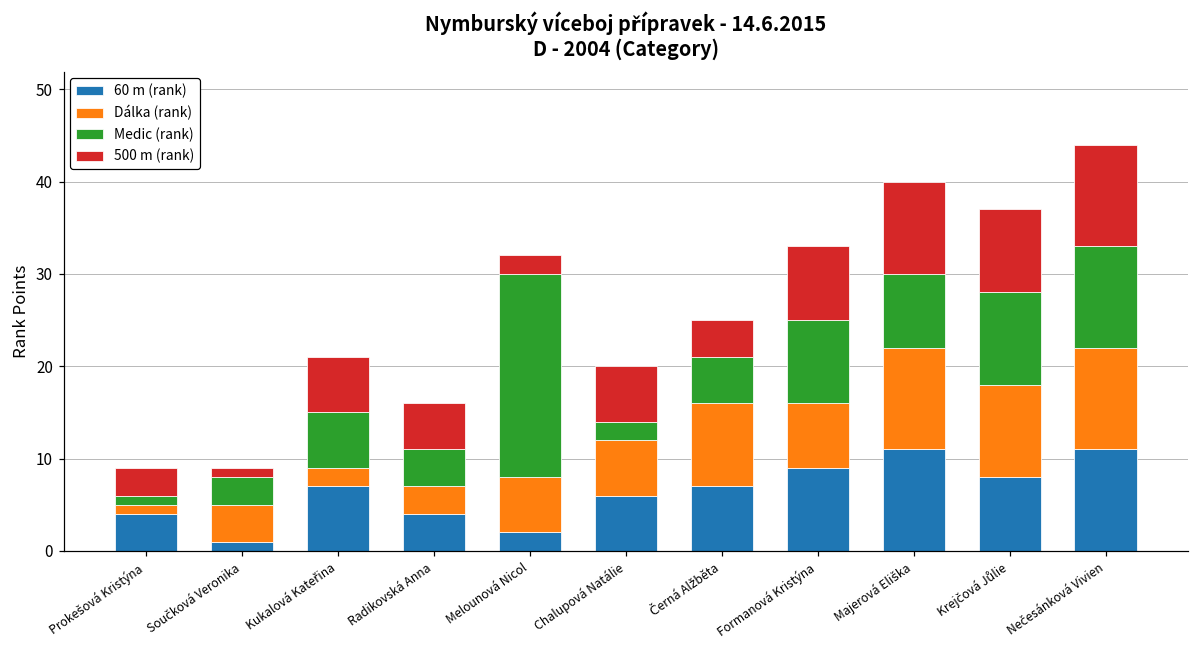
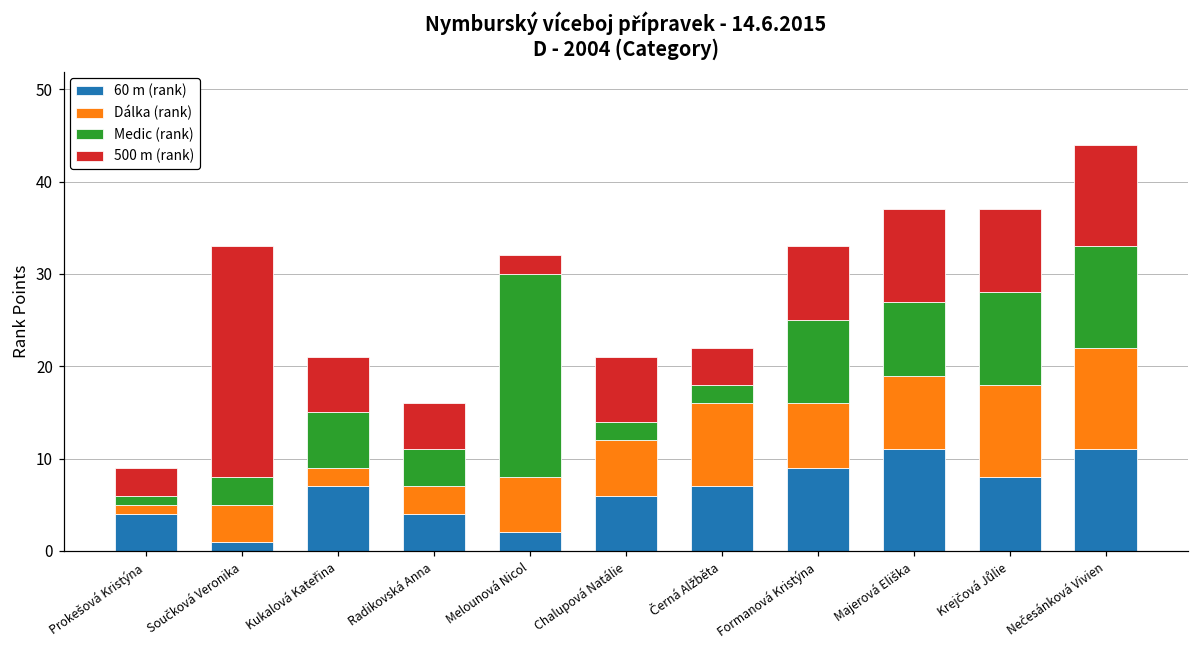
  {
    "60 m (rank)": {
      "Prokešová Kristýna": 4,
      "Součková Veronika": 1,
      "Kukalová Kateřina": 7,
      "Radikovská Anna": 4,
      "Melounová Nicol": 2,
      "Chalupová Natálie": 6,
      "Černá Alžběta": 7,
      "Formanová Kristýna": 9,
      "Majerová Eliška": 11,
      "Krejčová Jůlie": 8,
      "Nečesánková Vivien": 11
    },
    "Dálka (rank)": {
      "Prokešová Kristýna": 1,
      "Součková Veronika": 4,
      "Kukalová Kateřina": 2,
      "Radikovská Anna": 3,
      "Melounová Nicol": 6,
      "Chalupová Natálie": 6,
      "Černá Alžběta": 9,
      "Formanová Kristýna": 7,
-     "Majerová Eliška": 11,
+     "Majerová Eliška": 8,
      "Krejčová Jůlie": 10,
      "Nečesánková Vivien": 11
    },
    "Medic (rank)": {
      "Prokešová Kristýna": 1,
      "Součková Veronika": 3,
      "Kukalová Kateřina": 6,
      "Radikovská Anna": 4,
      "Melounová Nicol": 22,
      "Chalupová Natálie": 2,
-     "Černá Alžběta": 5,
+     "Černá Alžběta": 2,
      "Formanová Kristýna": 9,
      "Majerová Eliška": 8,
      "Krejčová Jůlie": 10,
      "Nečesánková Vivien": 11
    },
    "500 m (rank)": {
      "Prokešová Kristýna": 3,
-     "Součková Veronika": 1,
+     "Součková Veronika": 25,
      "Kukalová Kateřina": 6,
      "Radikovská Anna": 5,
      "Melounová Nicol": 2,
-     "Chalupová Natálie": 6,
+     "Chalupová Natálie": 7,
      "Černá Alžběta": 4,
      "Formanová Kristýna": 8,
      "Majerová Eliška": 10,
      "Krejčová Jůlie": 9,
      "Nečesánková Vivien": 11
    }
  }
